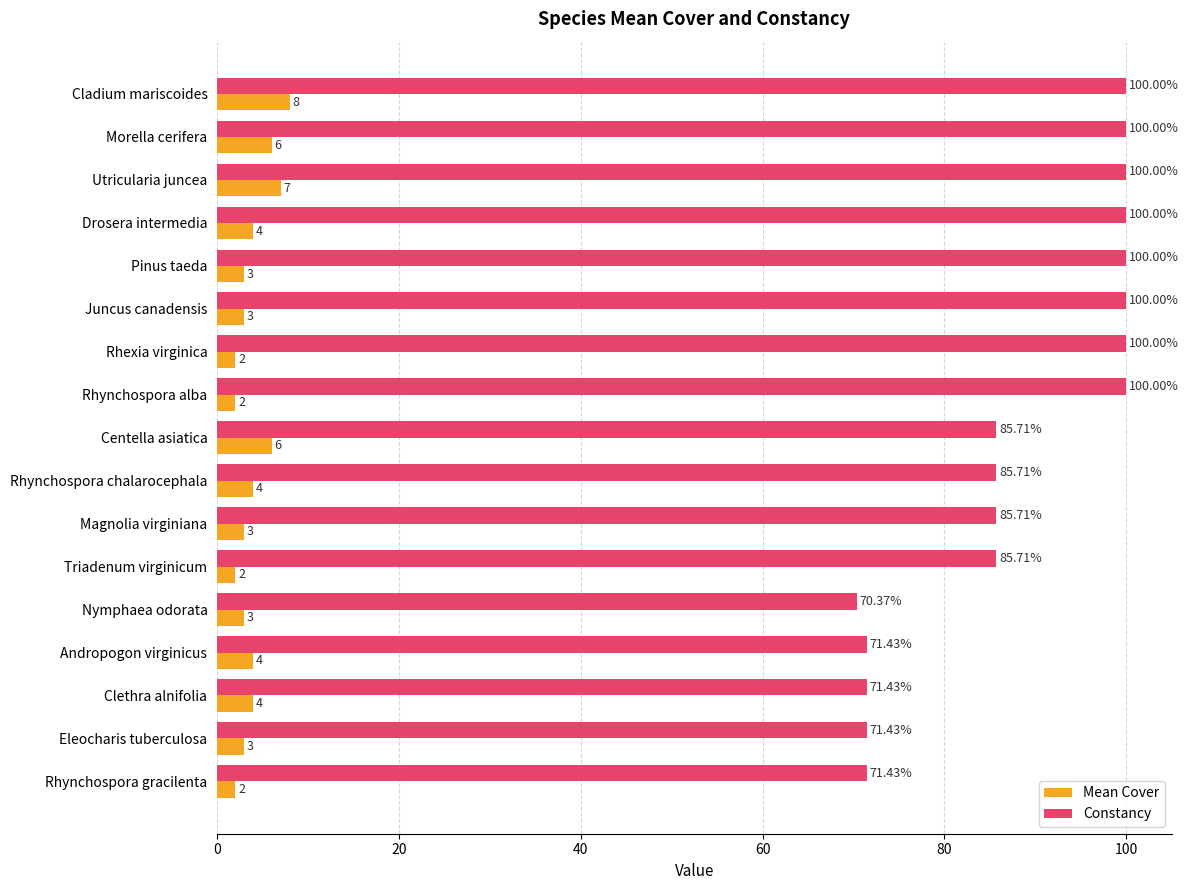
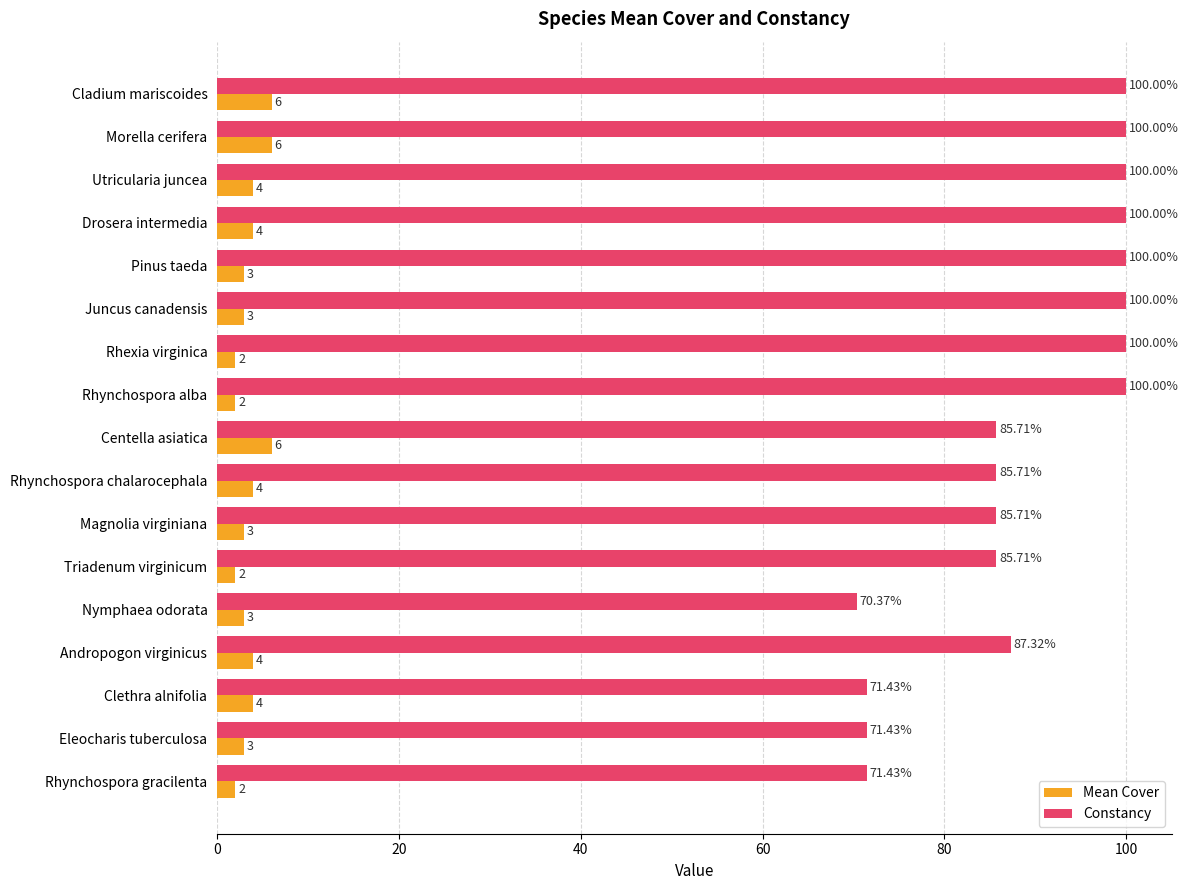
  {
    "Mean Cover": {
-     "Cladium mariscoides": "8",
+     "Cladium mariscoides": "6",
      "Morella cerifera": "6",
-     "Utricularia juncea": "7",
+     "Utricularia juncea": "4",
      "Drosera intermedia": "4",
      "Pinus taeda": "3",
      "Juncus canadensis": "3",
      "Rhexia virginica": "2",
      "Rhynchospora alba": "2",
      "Centella asiatica": "6",
      "Rhynchospora chalarocephala": "4",
      "Magnolia virginiana": "3",
      "Triadenum virginicum": "2",
      "Nymphaea odorata": "3",
      "Andropogon virginicus": "4",
      "Clethra alnifolia": "4",
      "Eleocharis tuberculosa": "3",
      "Rhynchospora gracilenta": "2"
    },
    "Constancy": {
      "Cladium mariscoides": "100.00%",
      "Morella cerifera": "100.00%",
      "Utricularia juncea": "100.00%",
      "Drosera intermedia": "100.00%",
      "Pinus taeda": "100.00%",
      "Juncus canadensis": "100.00%",
      "Rhexia virginica": "100.00%",
      "Rhynchospora alba": "100.00%",
      "Centella asiatica": "85.71%",
      "Rhynchospora chalarocephala": "85.71%",
      "Magnolia virginiana": "85.71%",
      "Triadenum virginicum": "85.71%",
      "Nymphaea odorata": "70.37%",
-     "Andropogon virginicus": "71.43%",
+     "Andropogon virginicus": "87.32%",
      "Clethra alnifolia": "71.43%",
      "Eleocharis tuberculosa": "71.43%",
      "Rhynchospora gracilenta": "71.43%"
    }
  }
